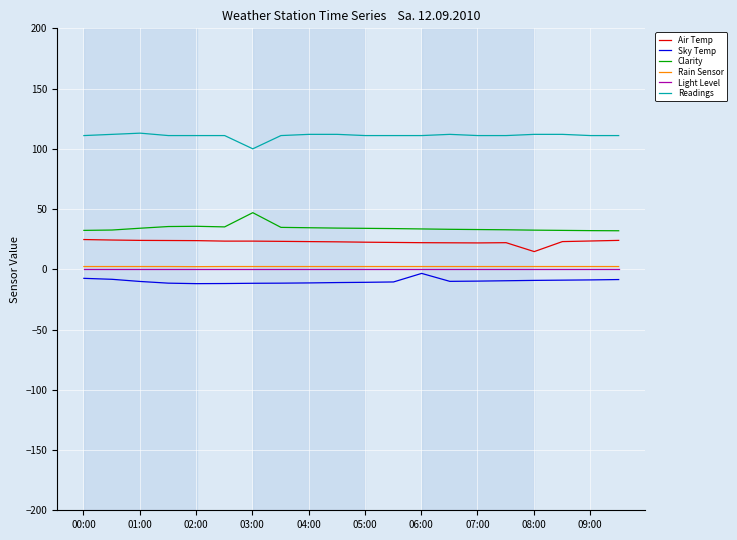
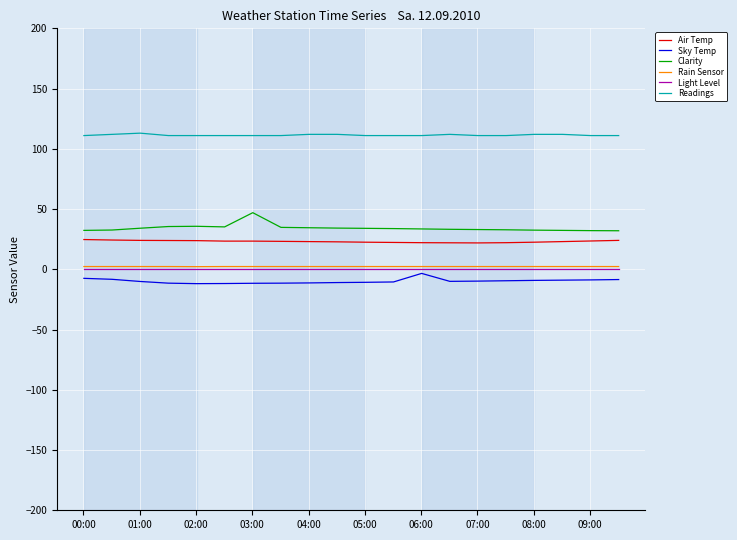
  {
    "Air Temp": {
      "00:00": 25,
      "01:00": 24,
      "02:00": 24,
      "03:00": 23,
      "04:00": 23,
      "05:00": 23,
      "06:00": 22,
      "07:00": 22,
-     "08:00": 15,
+     "08:00": 23,
      "09:00": 24
    },
    "Sky Temp": {
      "00:00": -8,
      "01:00": -10,
      "02:00": -12,
      "03:00": -12,
      "04:00": -11,
      "05:00": -11,
      "06:00": -3,
      "07:00": -10,
      "08:00": -9,
      "09:00": -9
    },
    "Clarity": {
      "00:00": 32,
      "01:00": 34,
      "02:00": 36,
      "03:00": 47,
      "04:00": 35,
      "05:00": 34,
      "06:00": 34,
      "07:00": 33,
      "08:00": 33,
      "09:00": 32
    },
    "Rain Sensor": {
      "00:00": 2,
      "01:00": 2,
      "02:00": 2,
      "03:00": 2,
      "04:00": 2,
      "05:00": 2,
      "06:00": 2,
      "07:00": 2,
      "08:00": 2,
      "09:00": 2
    },
    "Light Level": {
      "00:00": 0,
      "01:00": 0,
      "02:00": 0,
      "03:00": 0,
      "04:00": 0,
      "05:00": 0,
      "06:00": 0,
      "07:00": 0,
      "08:00": 0,
      "09:00": 0
    },
    "Readings": {
      "00:00": 111,
      "01:00": 113,
      "02:00": 111,
-     "03:00": 100,
+     "03:00": 111,
      "04:00": 112,
      "05:00": 111,
      "06:00": 111,
      "07:00": 111,
      "08:00": 112,
      "09:00": 111
    }
  }
